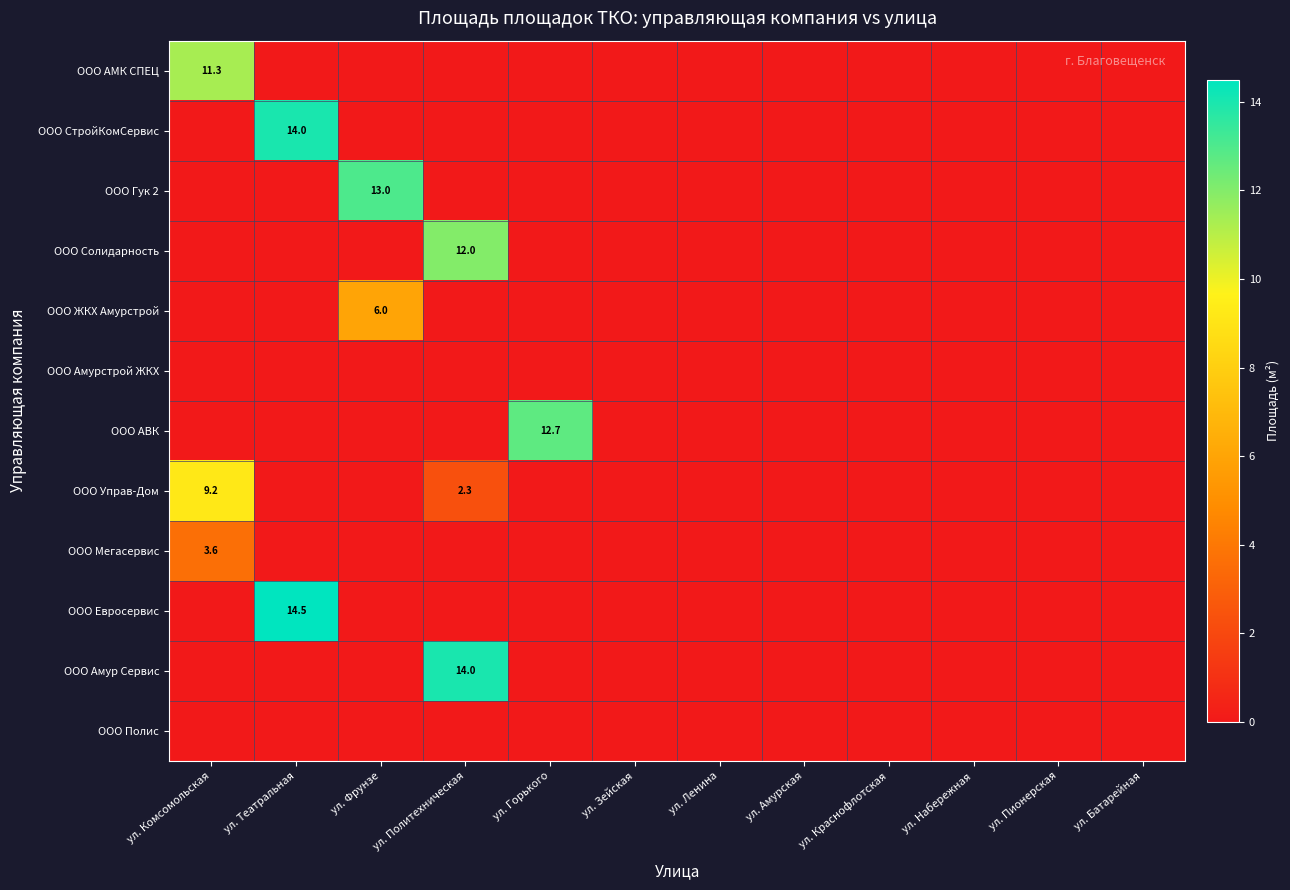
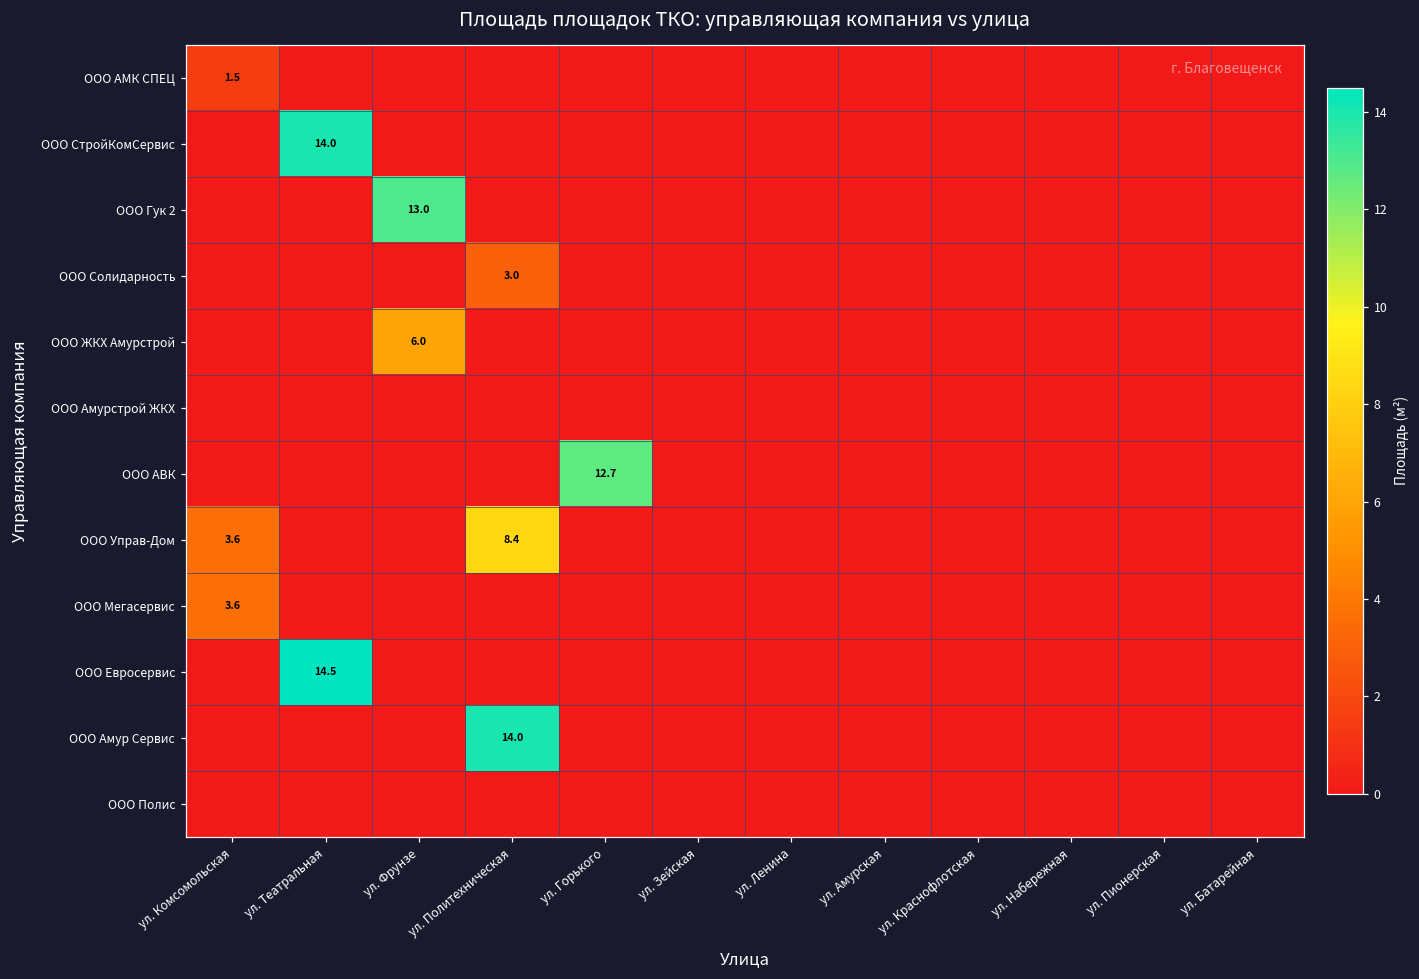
  {
    "ООО АМК СПЕЦ": {
-     "ул. Комсомольская": 11.3
+     "ул. Комсомольская": 1.5
    },
    "ООО СтройКомСервис": {
      "ул. Театральная": 14.0
    },
    "ООО Гук 2": {
      "ул. Фрунзе": 13.0
    },
    "ООО Солидарность": {
-     "ул. Политехническая": 12.0
+     "ул. Политехническая": 3.0
    },
    "ООО ЖКХ Амурстрой": {
      "ул. Фрунзе": 6.0
    },
    "ООО АВК": {
      "ул. Горького": 12.7
    },
    "ООО Управ-Дом": {
-     "ул. Комсомольская": 9.2,
-     "ул. Политехническая": 2.3
+     "ул. Комсомольская": 3.6,
+     "ул. Политехническая": 8.4
    },
    "ООО Мегасервис": {
      "ул. Комсомольская": 3.6
    },
    "ООО Евросервис": {
      "ул. Театральная": 14.5
    },
    "ООО Амур Сервис": {
      "ул. Политехническая": 14.0
    }
  }
